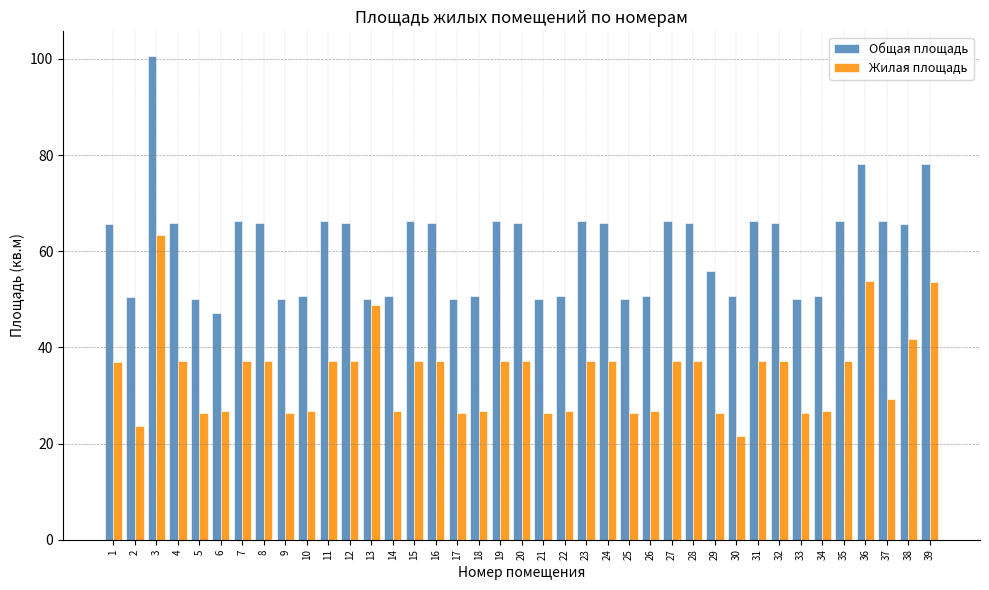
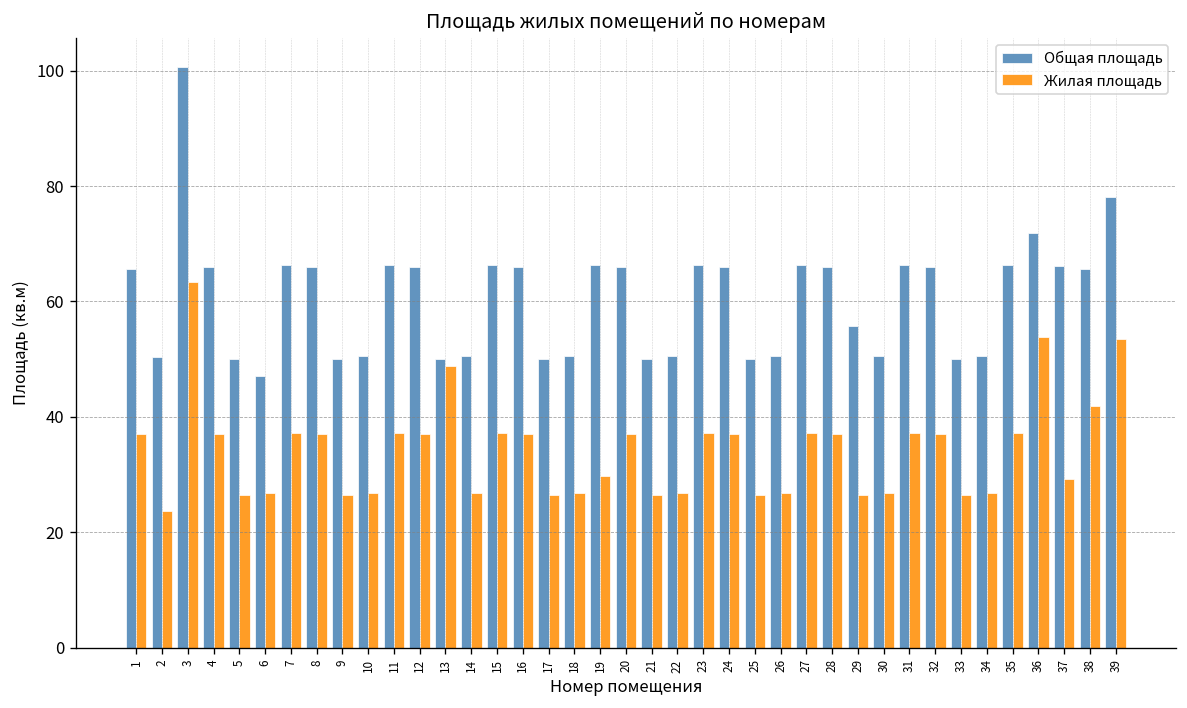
  {
    "Общая площадь": {
      "1": 66,
      "2": 50,
      "3": 101,
      "4": 66,
      "5": 50,
      "6": 47,
      "7": 66,
      "8": 66,
      "9": 50,
      "10": 51,
      "11": 66,
      "12": 66,
      "13": 50,
      "14": 51,
      "15": 66,
      "16": 66,
      "17": 50,
      "18": 51,
      "19": 66,
      "20": 66,
      "21": 50,
      "22": 51,
      "23": 66,
      "24": 66,
      "25": 50,
      "26": 51,
      "27": 66,
      "28": 66,
      "29": 56,
      "30": 51,
      "31": 66,
      "32": 66,
      "33": 50,
      "34": 51,
      "35": 66,
-     "36": 78,
+     "36": 72,
      "37": 66,
      "38": 66,
      "39": 78
    },
    "Жилая площадь": {
      "1": 37,
      "2": 24,
      "3": 63,
      "4": 37,
      "5": 26,
      "6": 27,
      "7": 37,
      "8": 37,
      "9": 26,
      "10": 27,
      "11": 37,
      "12": 37,
      "13": 49,
      "14": 27,
      "15": 37,
      "16": 37,
      "17": 26,
      "18": 27,
-     "19": 37,
+     "19": 30,
      "20": 37,
      "21": 26,
      "22": 27,
      "23": 37,
      "24": 37,
      "25": 26,
      "26": 27,
      "27": 37,
      "28": 37,
      "29": 26,
-     "30": 22,
+     "30": 27,
      "31": 37,
      "32": 37,
      "33": 26,
      "34": 27,
      "35": 37,
      "36": 54,
      "37": 29,
      "38": 42,
      "39": 54
    }
  }
